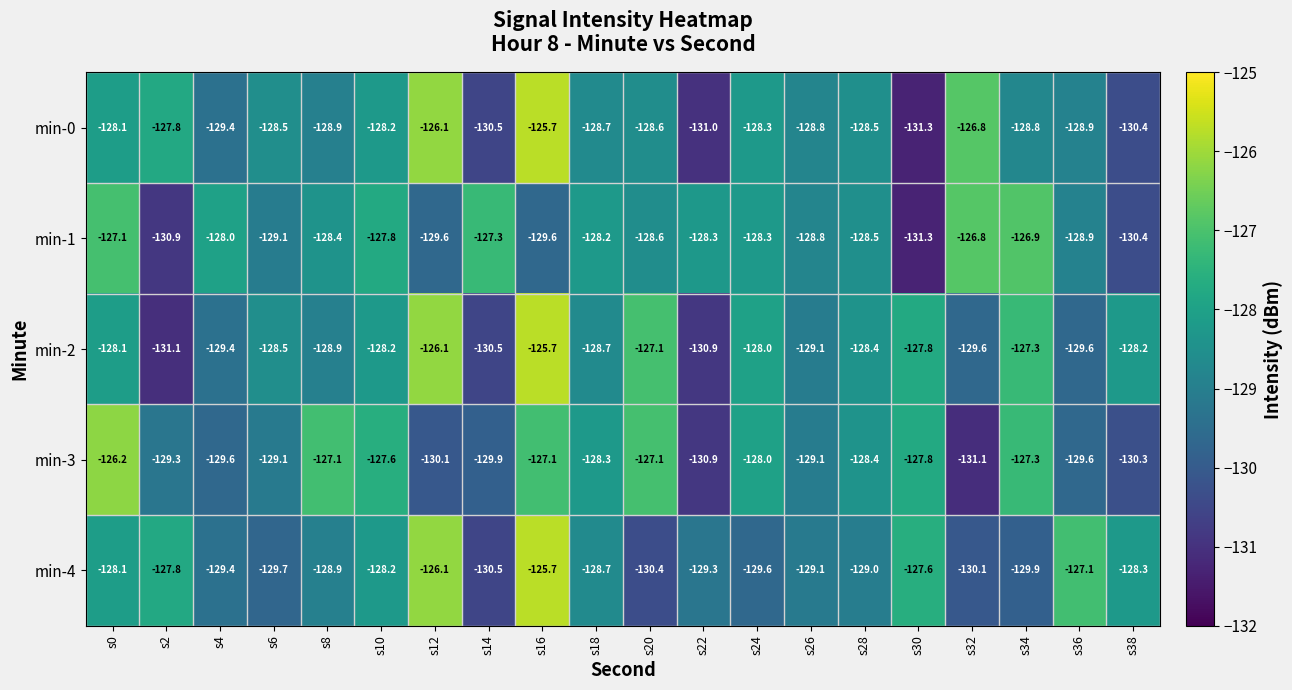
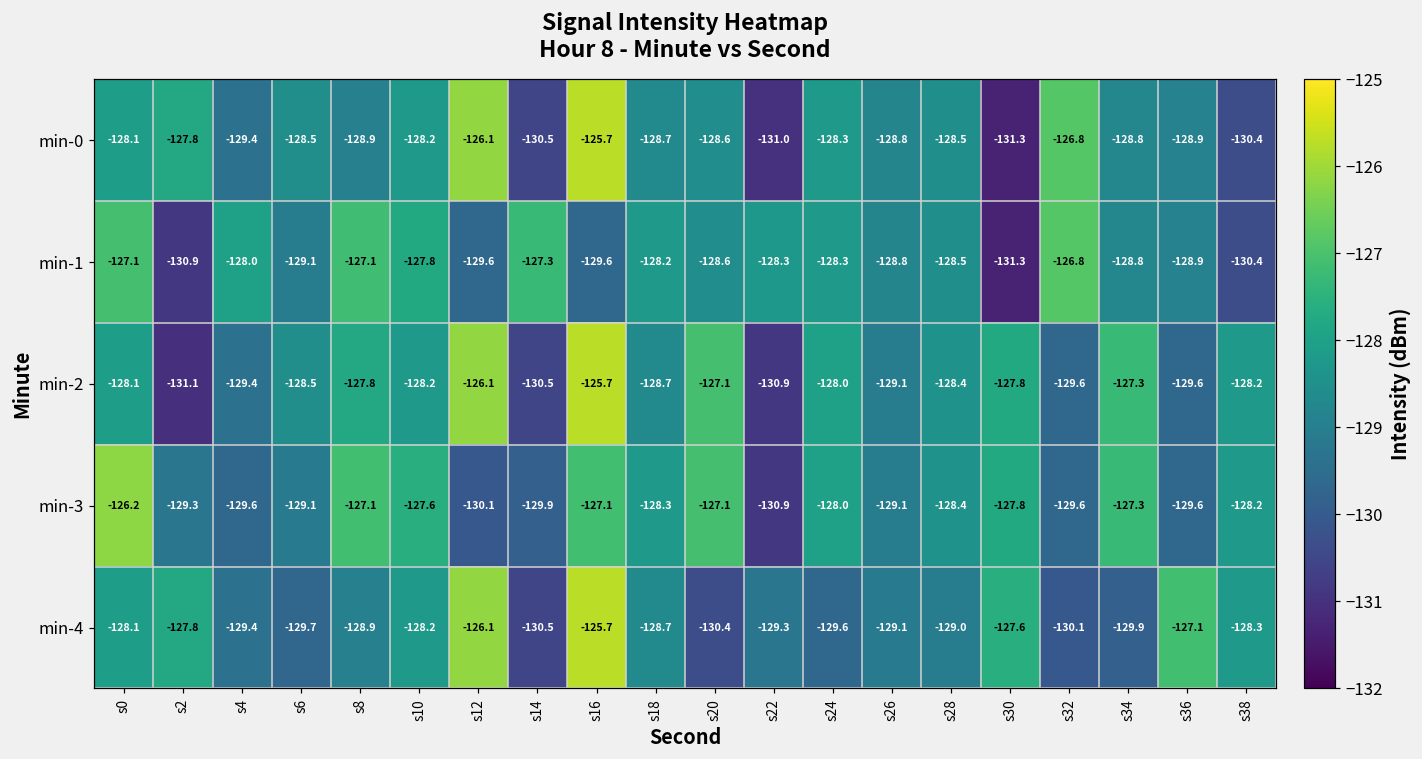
  {
    "min-0": {
      "s0": -128.1,
      "s2": -127.8,
      "s4": -129.4,
      "s6": -128.5,
      "s8": -128.9,
      "s10": -128.2,
      "s12": -126.1,
      "s14": -130.5,
      "s16": -125.7,
      "s18": -128.7,
      "s20": -128.6,
      "s22": -131.0,
      "s24": -128.3,
      "s26": -128.8,
      "s28": -128.5,
      "s30": -131.3,
      "s32": -126.8,
      "s34": -128.8,
      "s36": -128.9,
      "s38": -130.4
    },
    "min-1": {
      "s0": -127.1,
      "s2": -130.9,
      "s4": -128.0,
      "s6": -129.1,
-     "s8": -128.4,
+     "s8": -127.1,
      "s10": -127.8,
      "s12": -129.6,
      "s14": -127.3,
      "s16": -129.6,
      "s18": -128.2,
      "s20": -128.6,
      "s22": -128.3,
      "s24": -128.3,
      "s26": -128.8,
      "s28": -128.5,
      "s30": -131.3,
      "s32": -126.8,
-     "s34": -126.9,
+     "s34": -128.8,
      "s36": -128.9,
      "s38": -130.4
    },
    "min-2": {
      "s0": -128.1,
      "s2": -131.1,
      "s4": -129.4,
      "s6": -128.5,
-     "s8": -128.9,
+     "s8": -127.8,
      "s10": -128.2,
      "s12": -126.1,
      "s14": -130.5,
      "s16": -125.7,
      "s18": -128.7,
      "s20": -127.1,
      "s22": -130.9,
      "s24": -128.0,
      "s26": -129.1,
      "s28": -128.4,
      "s30": -127.8,
      "s32": -129.6,
      "s34": -127.3,
      "s36": -129.6,
      "s38": -128.2
    },
    "min-3": {
      "s0": -126.2,
      "s2": -129.3,
      "s4": -129.6,
      "s6": -129.1,
      "s8": -127.1,
      "s10": -127.6,
      "s12": -130.1,
      "s14": -129.9,
      "s16": -127.1,
      "s18": -128.3,
      "s20": -127.1,
      "s22": -130.9,
      "s24": -128.0,
      "s26": -129.1,
      "s28": -128.4,
      "s30": -127.8,
-     "s32": -131.1,
+     "s32": -129.6,
      "s34": -127.3,
      "s36": -129.6,
-     "s38": -130.3
+     "s38": -128.2
    },
    "min-4": {
      "s0": -128.1,
      "s2": -127.8,
      "s4": -129.4,
      "s6": -129.7,
      "s8": -128.9,
      "s10": -128.2,
      "s12": -126.1,
      "s14": -130.5,
      "s16": -125.7,
      "s18": -128.7,
      "s20": -130.4,
      "s22": -129.3,
      "s24": -129.6,
      "s26": -129.1,
      "s28": -129.0,
      "s30": -127.6,
      "s32": -130.1,
      "s34": -129.9,
      "s36": -127.1,
      "s38": -128.3
    }
  }
